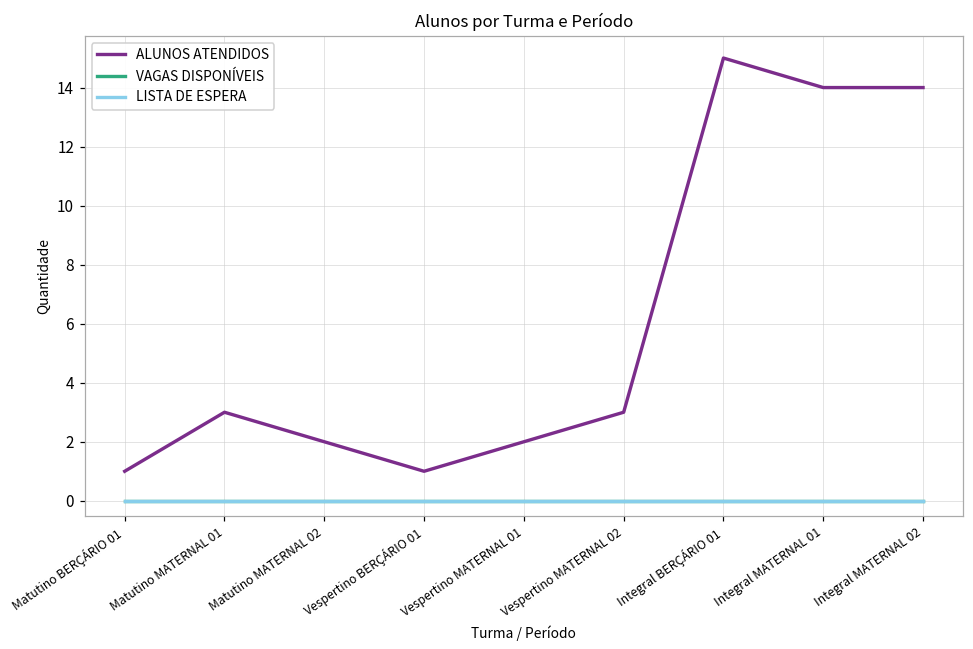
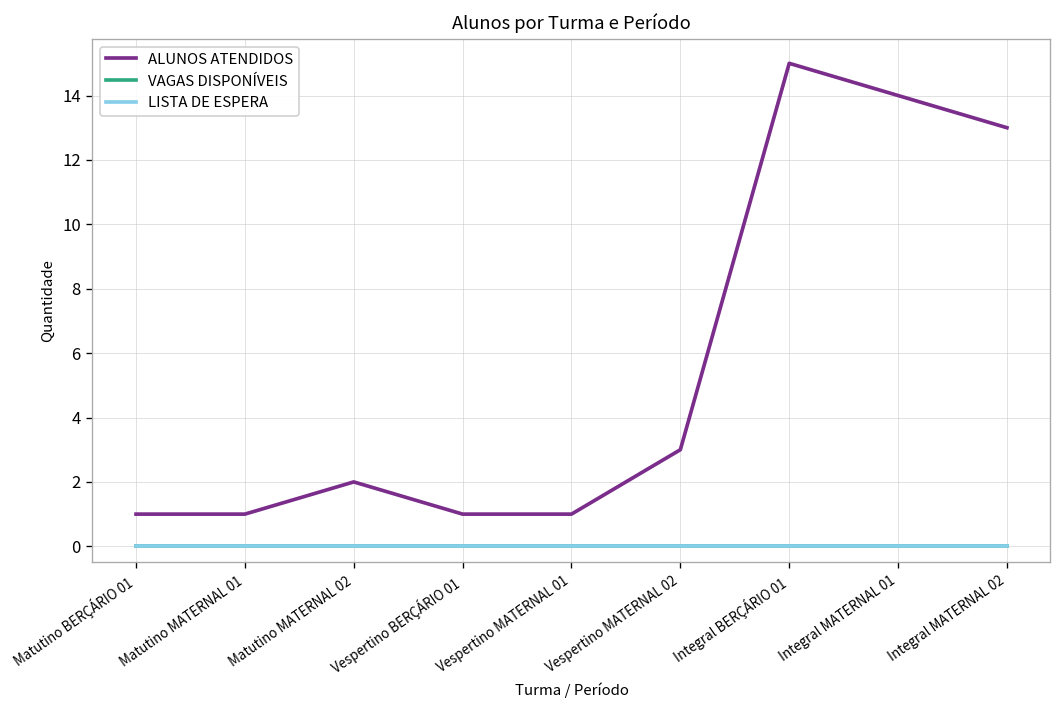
  {
    "ALUNOS ATENDIDOS": {
      "Matutino BERÇÁRIO 01": 1,
-     "Matutino MATERNAL 01": 3,
+     "Matutino MATERNAL 01": 1,
      "Matutino MATERNAL 02": 2,
      "Vespertino BERÇÁRIO 01": 1,
-     "Vespertino MATERNAL 01": 2,
+     "Vespertino MATERNAL 01": 1,
      "Vespertino MATERNAL 02": 3,
      "Integral BERÇÁRIO 01": 15,
      "Integral MATERNAL 01": 14,
-     "Integral MATERNAL 02": 14
+     "Integral MATERNAL 02": 13
    },
    "LISTA DE ESPERA": {
      "Matutino BERÇÁRIO 01": 0,
      "Matutino MATERNAL 01": 0,
      "Matutino MATERNAL 02": 0,
      "Vespertino BERÇÁRIO 01": 0,
      "Vespertino MATERNAL 01": 0,
      "Vespertino MATERNAL 02": 0,
      "Integral BERÇÁRIO 01": 0,
      "Integral MATERNAL 01": 0,
      "Integral MATERNAL 02": 0
    }
  }
